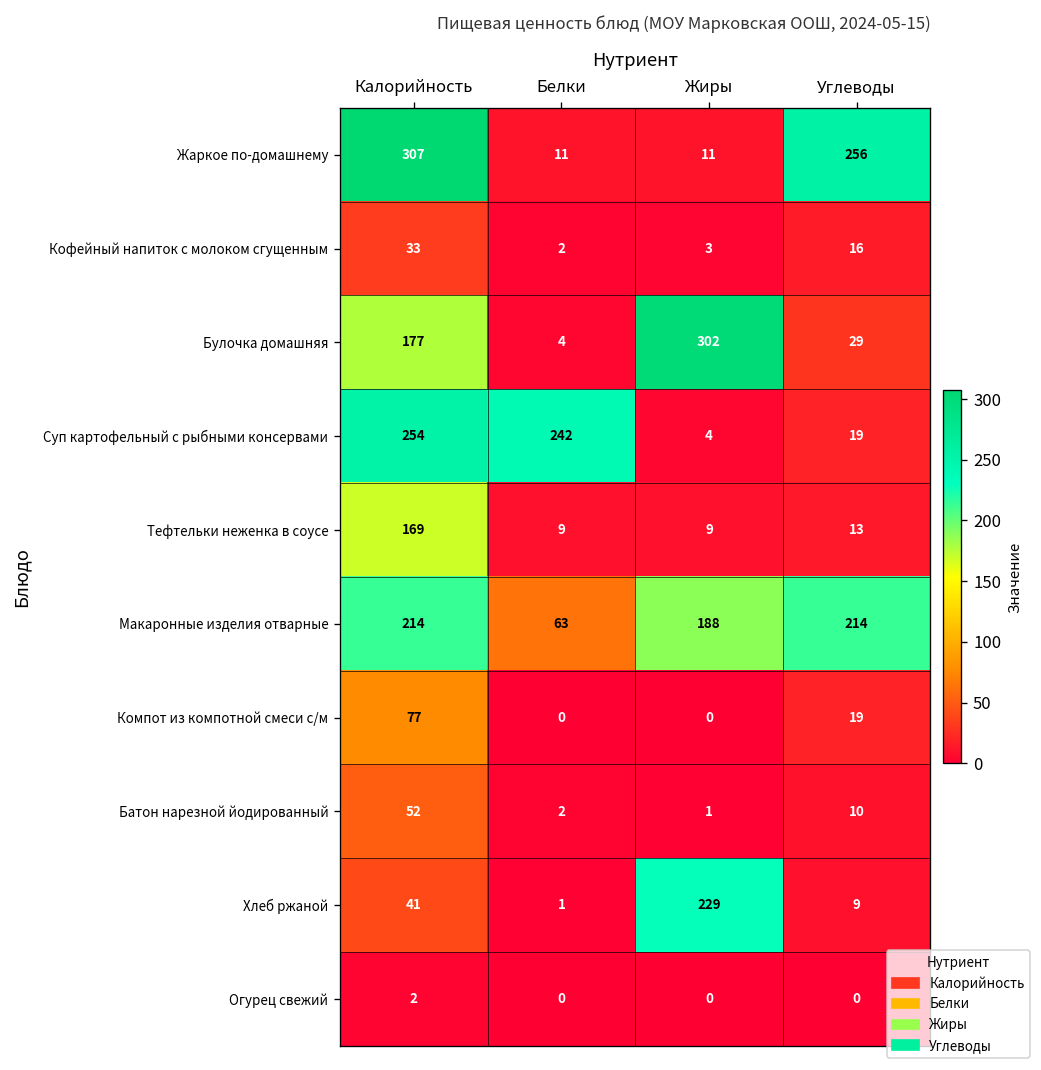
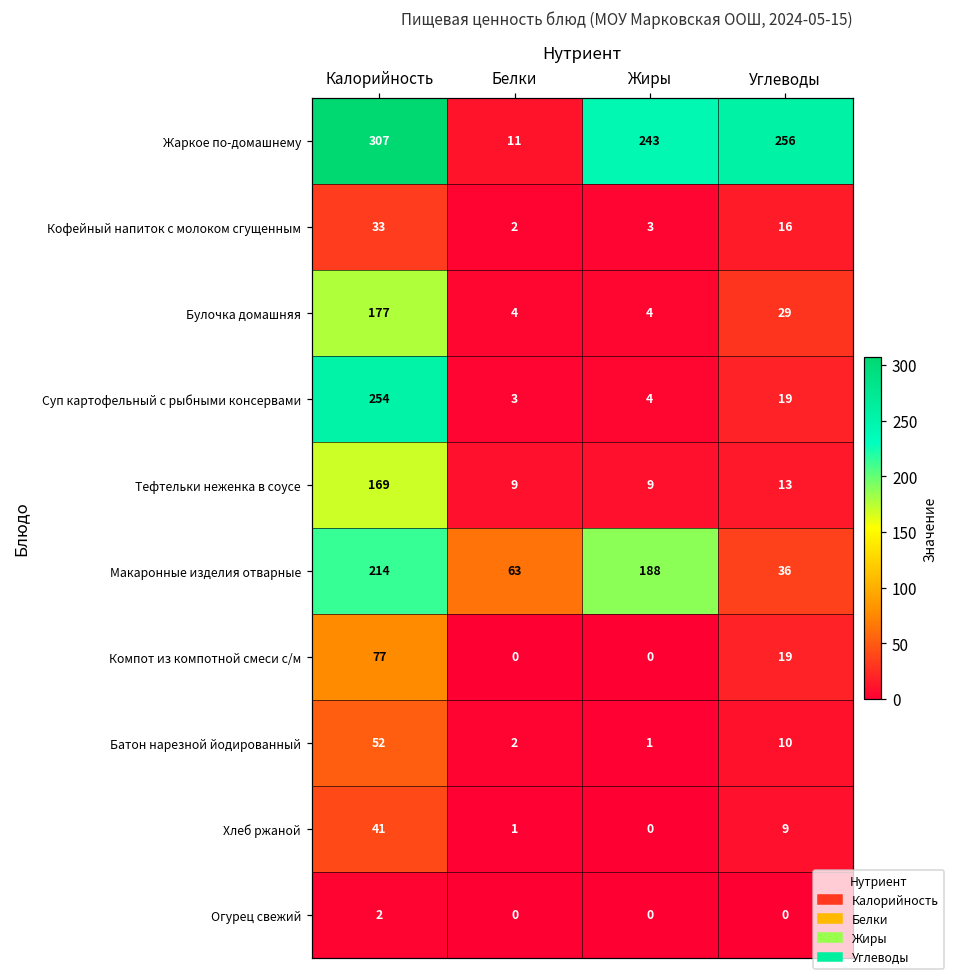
  {
    "Жаркое по-домашнему": {
      "Калорийность": 307,
      "Белки": 11,
-     "Жиры": 11,
+     "Жиры": 243,
      "Углеводы": 256
    },
    "Кофейный напиток с молоком сгущенным": {
      "Калорийность": 33,
      "Белки": 2,
      "Жиры": 3,
      "Углеводы": 16
    },
    "Булочка домашняя": {
      "Калорийность": 177,
      "Белки": 4,
-     "Жиры": 302,
+     "Жиры": 4,
      "Углеводы": 29
    },
    "Суп картофельный с рыбными консервами": {
      "Калорийность": 254,
-     "Белки": 242,
+     "Белки": 3,
      "Жиры": 4,
      "Углеводы": 19
    },
    "Тефтельки неженка в соусе": {
      "Калорийность": 169,
      "Белки": 9,
      "Жиры": 9,
      "Углеводы": 13
    },
    "Макаронные изделия отварные": {
      "Калорийность": 214,
      "Белки": 63,
      "Жиры": 188,
-     "Углеводы": 214
+     "Углеводы": 36
    },
    "Компот из компотной смеси с/м": {
      "Калорийность": 77,
      "Белки": 0,
      "Жиры": 0,
      "Углеводы": 19
    },
    "Батон нарезной йодированный": {
      "Калорийность": 52,
      "Белки": 2,
      "Жиры": 1,
      "Углеводы": 10
    },
    "Хлеб ржаной": {
      "Калорийность": 41,
      "Белки": 1,
-     "Жиры": 229,
+     "Жиры": 0,
      "Углеводы": 9
    },
    "Огурец свежий": {
      "Калорийность": 2,
      "Белки": 0,
      "Жиры": 0,
      "Углеводы": 0
    }
  }
